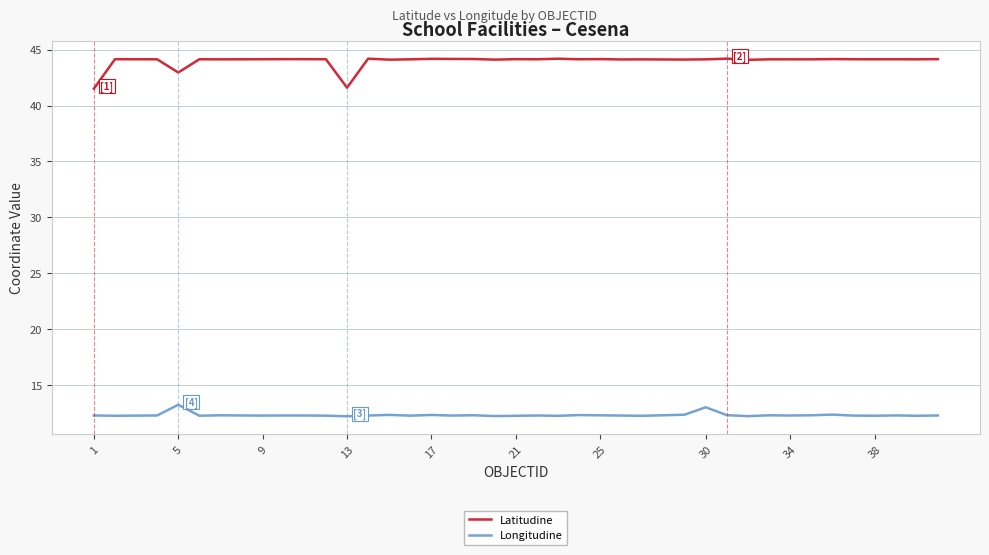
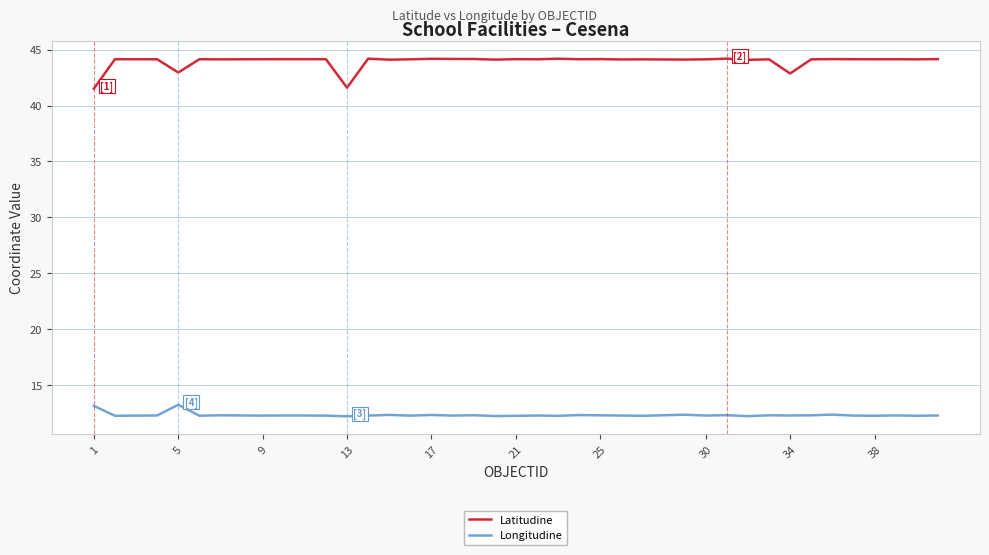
  {
    "Latitudine": {
      "5": 43.0,
      "9": 44.1,
      "13": 41.6,
      "17": 44.2,
      "21": 44.1,
      "25": 44.2,
      "30": 44.1,
-     "34": 44.1,
+     "34": 42.9,
      "38": 44.1
    },
    "Longitudine": {
-     "1": 12.3,
+     "1": 13.1,
      "9": 12.2,
      "13": 12.2,
      "17": 12.3,
      "21": 12.2,
      "25": 12.3,
-     "30": 13.0,
+     "30": 12.2,
      "34": 12.2,
      "38": 12.2
    }
  }
